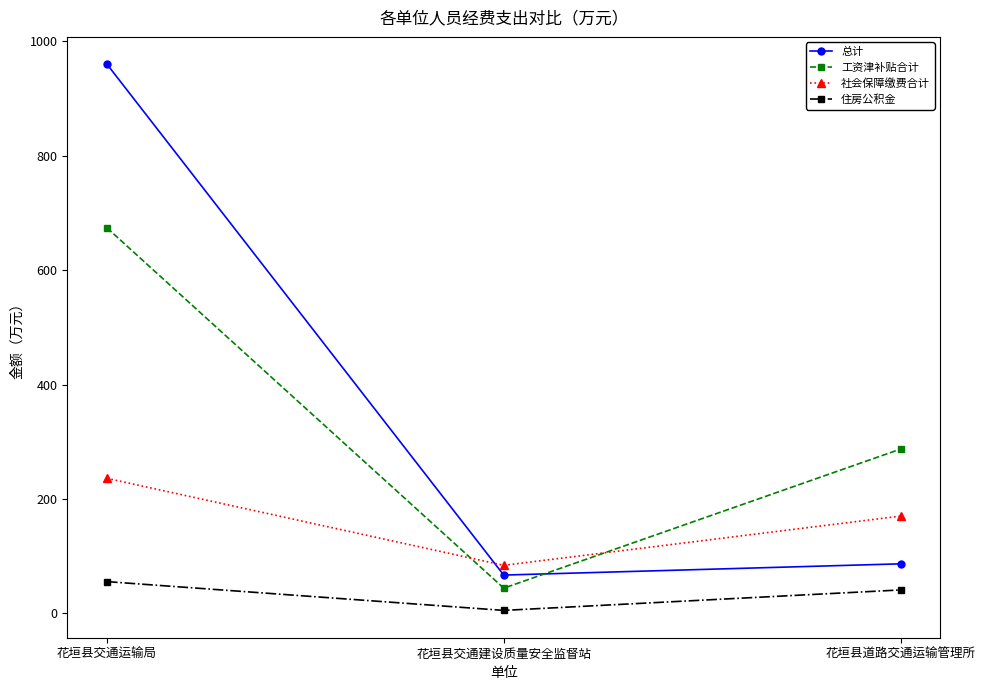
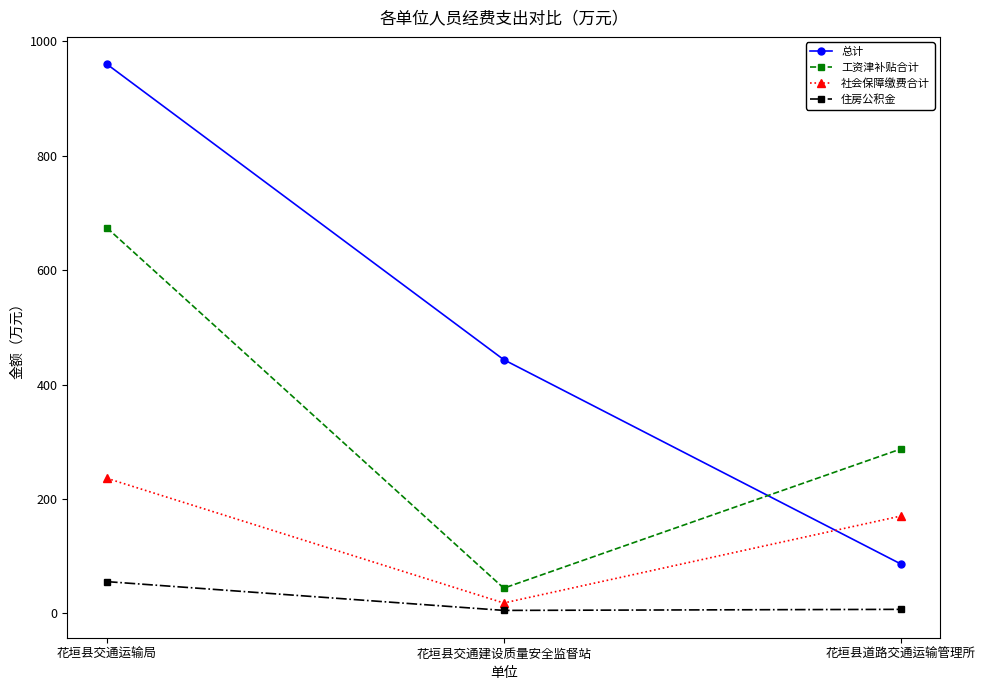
  {
    "总计": {
      "花垣县交通运输局": 960,
-     "花垣县交通建设质量安全监督站": 70,
+     "花垣县交通建设质量安全监督站": 440,
      "花垣县道路交通运输管理所": 90
    },
    "工资津补贴合计": {
      "花垣县交通运输局": 670,
      "花垣县交通建设质量安全监督站": 40,
      "花垣县道路交通运输管理所": 290
    },
    "社会保障缴费合计": {
      "花垣县交通运输局": 240,
-     "花垣县交通建设质量安全监督站": 80,
+     "花垣县交通建设质量安全监督站": 20,
      "花垣县道路交通运输管理所": 170
    },
    "住房公积金": {
      "花垣县交通运输局": 60,
      "花垣县交通建设质量安全监督站": 0,
-     "花垣县道路交通运输管理所": 40
+     "花垣县道路交通运输管理所": 10
    }
  }
